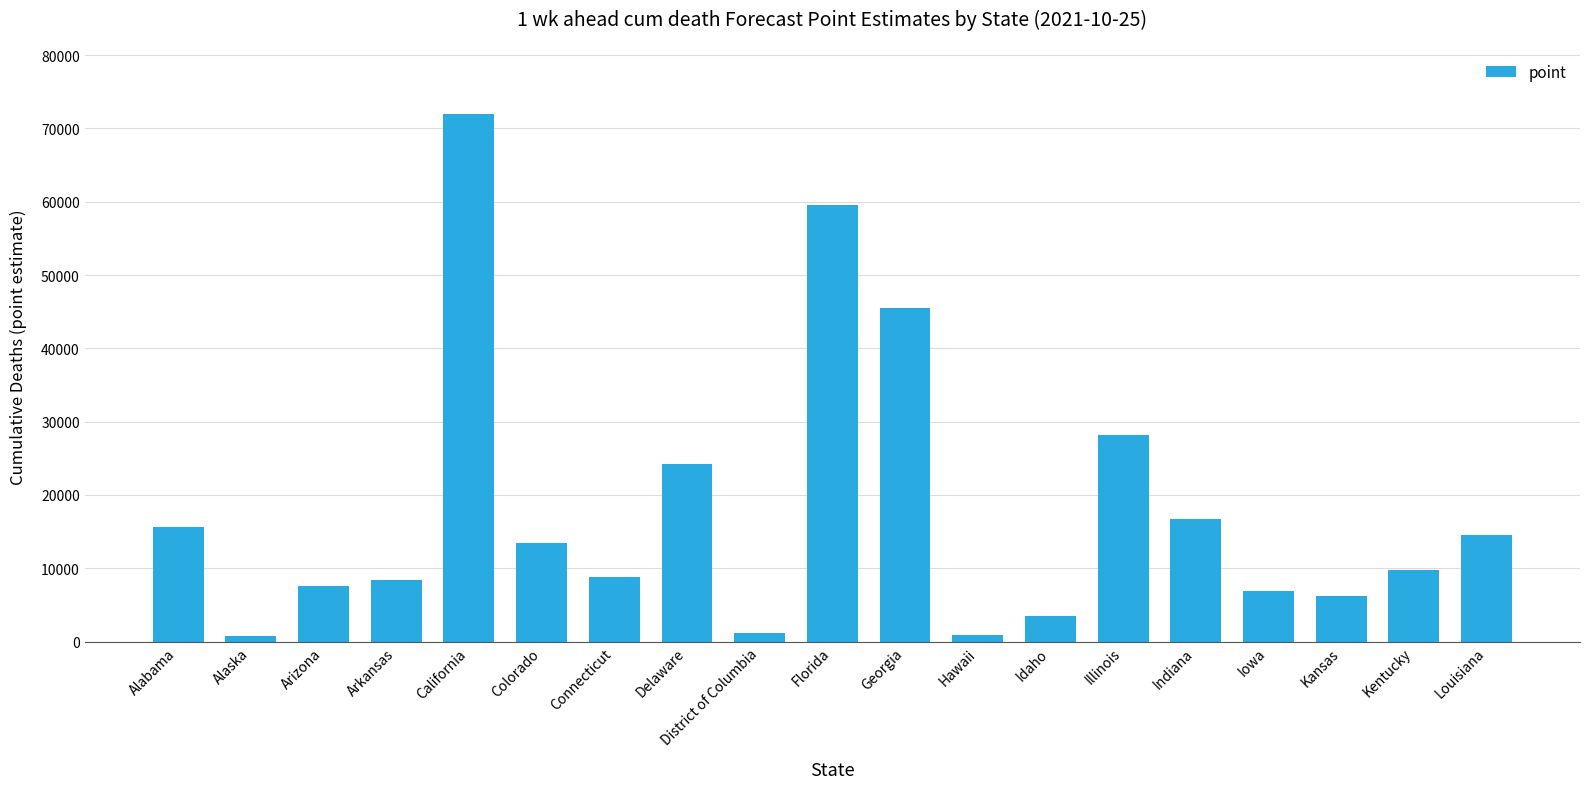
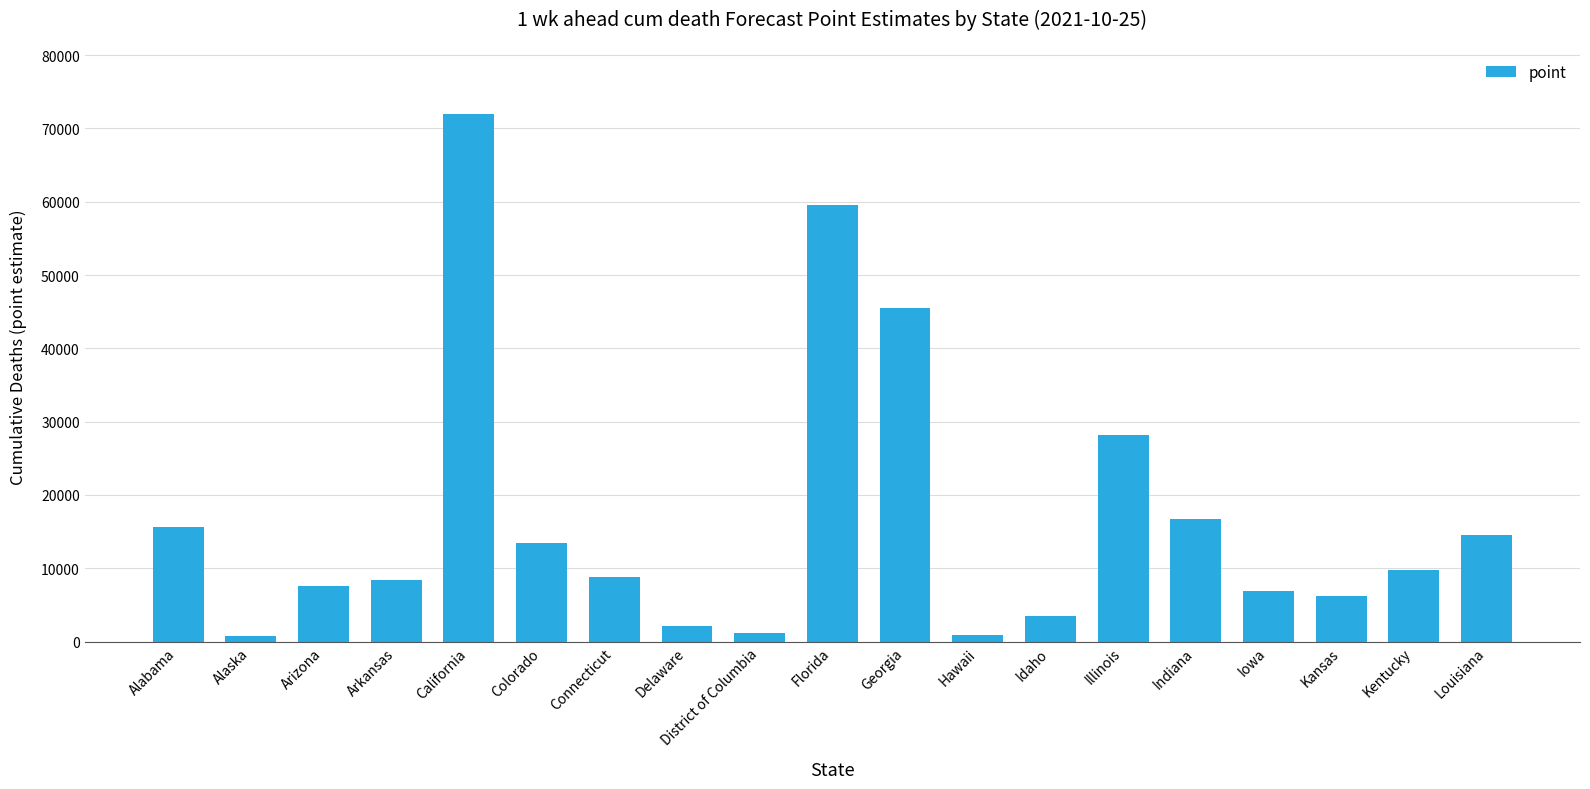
  {
    "Alabama": 16000,
    "Alaska": 1000,
    "Arizona": 8000,
    "Arkansas": 8000,
    "California": 72000,
    "Colorado": 13000,
    "Connecticut": 9000,
-   "Delaware": 24000,
+   "Delaware": 2000,
    "District of Columbia": 1000,
    "Florida": 60000,
    "Georgia": 45000,
    "Hawaii": 1000,
    "Idaho": 4000,
    "Illinois": 28000,
    "Indiana": 17000,
    "Iowa": 7000,
    "Kansas": 6000,
    "Kentucky": 10000,
    "Louisiana": 15000
  }
